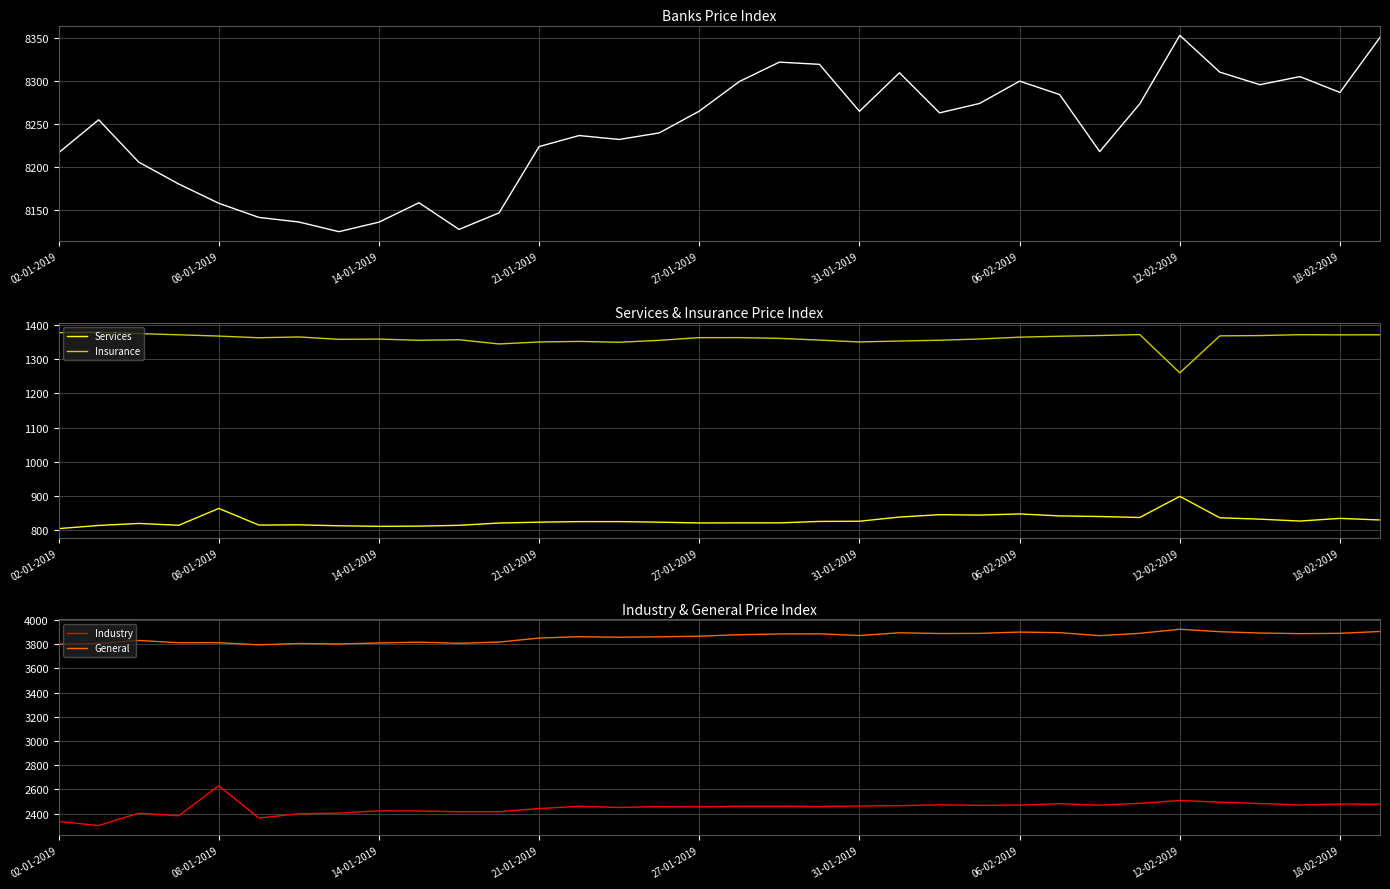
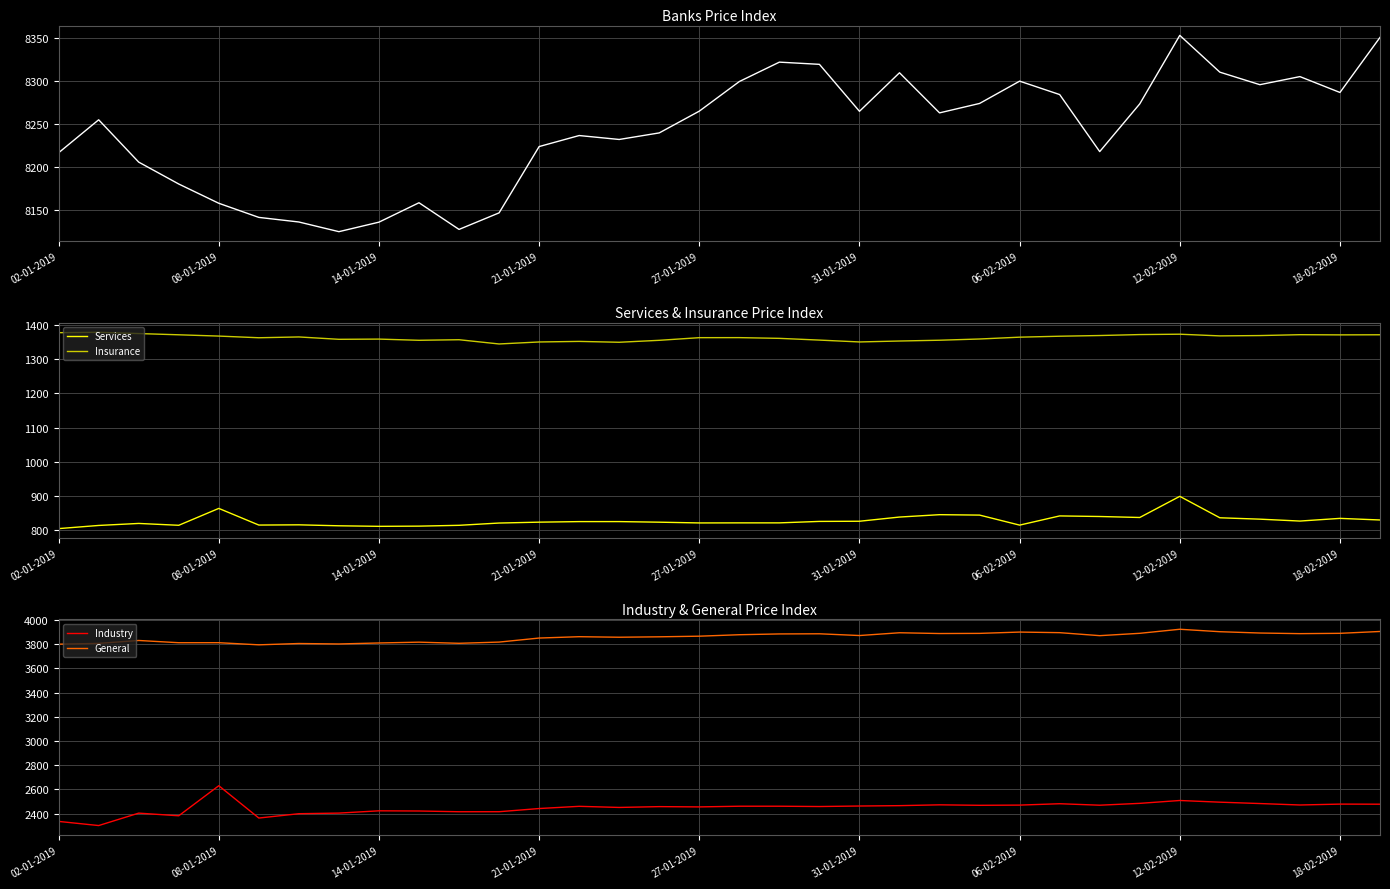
  {
    "Banks Price Index": {
      "02-01-2019": 8220,
      "08-01-2019": 8160,
      "14-01-2019": 8140,
      "21-01-2019": 8220,
      "27-01-2019": 8260,
      "31-01-2019": 8260,
      "06-02-2019": 8300,
      "12-02-2019": 8350,
      "18-02-2019": 8290
    },
    "Services & Insurance Price Index": {
      "Services": {
        "02-01-2019": 800,
        "08-01-2019": 860,
        "14-01-2019": 810,
        "21-01-2019": 820,
        "27-01-2019": 820,
        "31-01-2019": 830,
-       "06-02-2019": 850,
+       "06-02-2019": 810,
        "12-02-2019": 900,
        "18-02-2019": 830
      },
      "Insurance": {
        "02-01-2019": 1380,
        "08-01-2019": 1370,
        "14-01-2019": 1360,
        "21-01-2019": 1350,
        "27-01-2019": 1360,
        "31-01-2019": 1350,
        "06-02-2019": 1360,
-       "12-02-2019": 1260,
+       "12-02-2019": 1370,
        "18-02-2019": 1370
      }
    },
    "Industry & General Price Index": {
      "Industry": {
        "02-01-2019": 2330,
        "08-01-2019": 2630,
        "14-01-2019": 2420,
        "21-01-2019": 2440,
        "27-01-2019": 2450,
        "31-01-2019": 2460,
        "06-02-2019": 2470,
        "12-02-2019": 2510,
        "18-02-2019": 2480
      },
      "General": {
        "02-01-2019": 3800,
        "08-01-2019": 3810,
        "14-01-2019": 3810,
        "21-01-2019": 3850,
        "27-01-2019": 3870,
        "31-01-2019": 3870,
        "06-02-2019": 3900,
        "12-02-2019": 3920,
        "18-02-2019": 3890
      }
    }
  }
